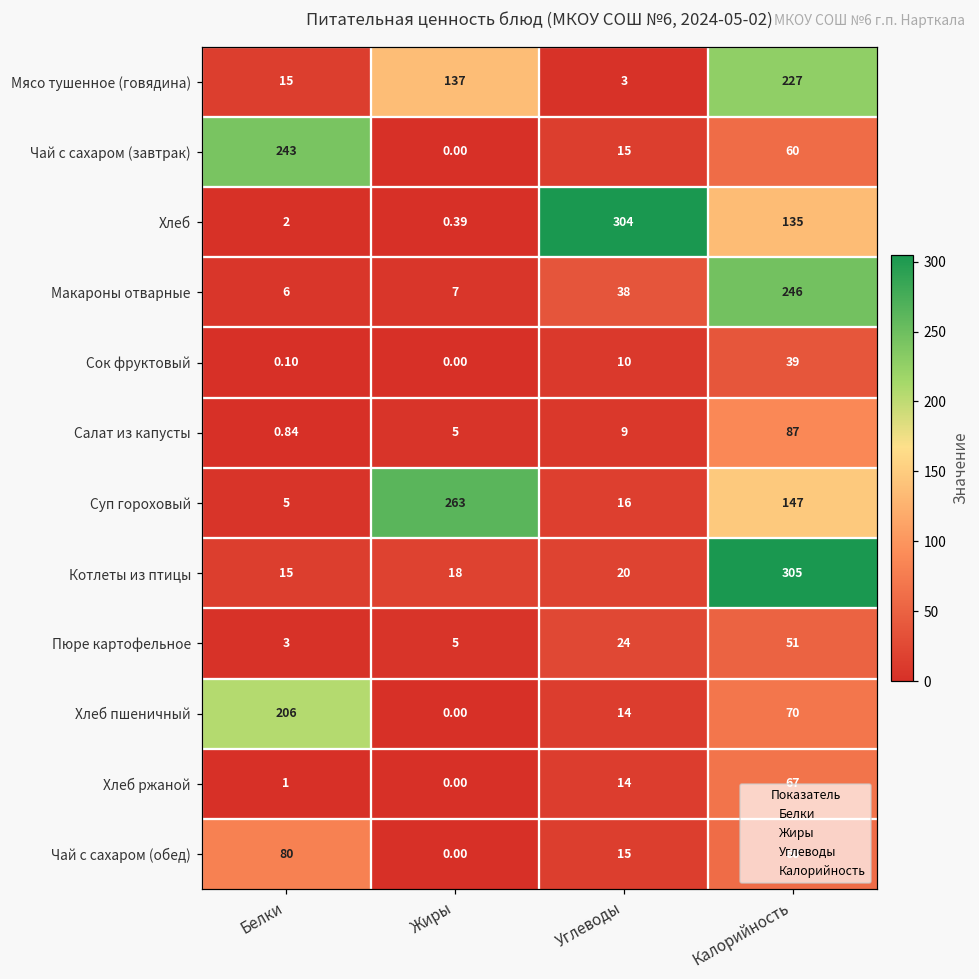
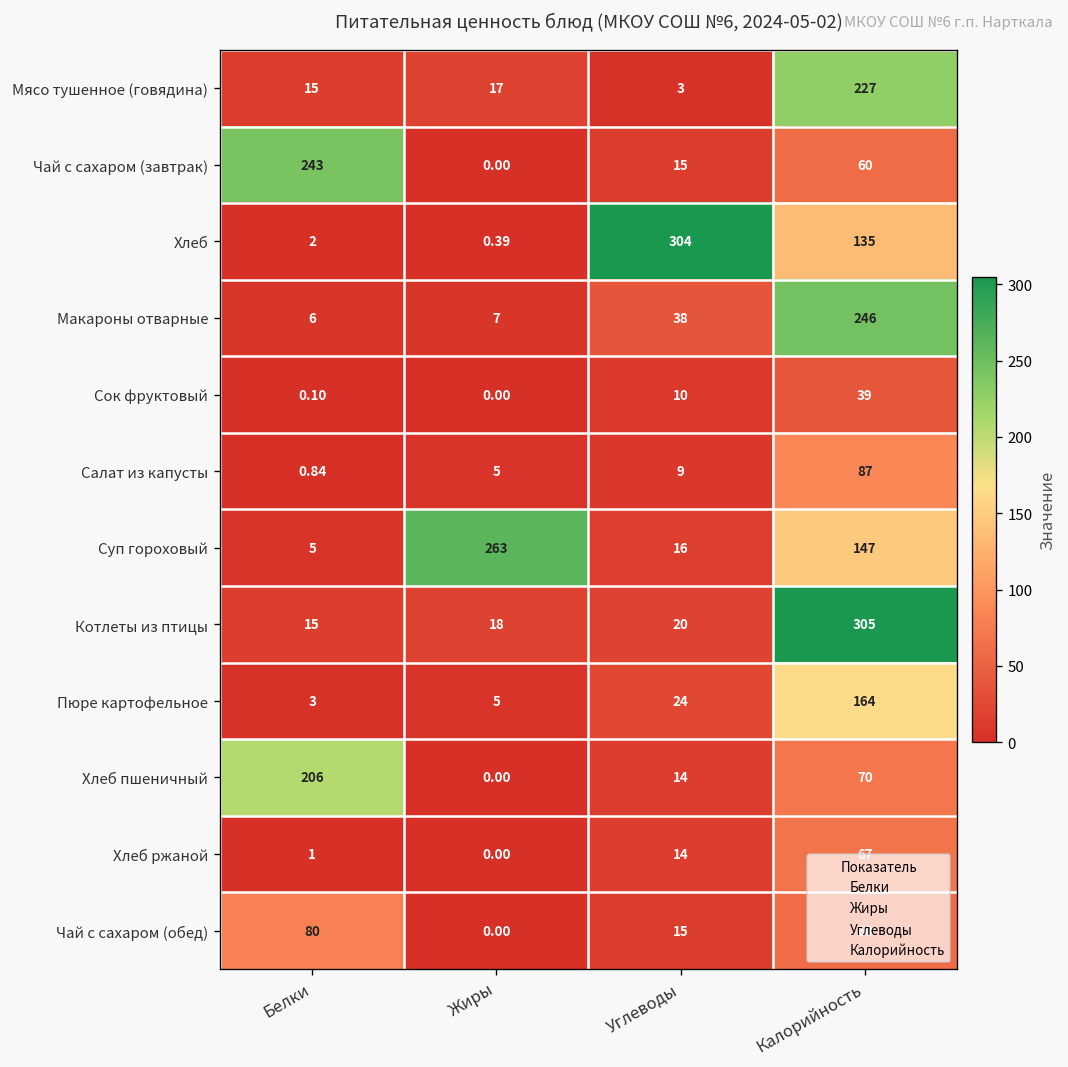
  {
    "Мясо тушенное (говядина)": {
      "Белки": 15,
-     "Жиры": 137,
+     "Жиры": 17,
      "Углеводы": 3,
      "Калорийность": 227
    },
    "Чай с сахаром (завтрак)": {
      "Белки": 243,
      "Жиры": 0.00,
      "Углеводы": 15,
      "Калорийность": 60
    },
    "Хлеб": {
      "Белки": 2,
      "Жиры": 0.39,
      "Углеводы": 304,
      "Калорийность": 135
    },
    "Макароны отварные": {
      "Белки": 6,
      "Жиры": 7,
      "Углеводы": 38,
      "Калорийность": 246
    },
    "Сок фруктовый": {
      "Белки": 0.10,
      "Жиры": 0.00,
      "Углеводы": 10,
      "Калорийность": 39
    },
    "Салат из капусты": {
      "Белки": 0.84,
      "Жиры": 5,
      "Углеводы": 9,
      "Калорийность": 87
    },
    "Суп гороховый": {
      "Белки": 5,
      "Жиры": 263,
      "Углеводы": 16,
      "Калорийность": 147
    },
    "Котлеты из птицы": {
      "Белки": 15,
      "Жиры": 18,
      "Углеводы": 20,
      "Калорийность": 305
    },
    "Пюре картофельное": {
      "Белки": 3,
      "Жиры": 5,
      "Углеводы": 24,
-     "Калорийность": 51
+     "Калорийность": 164
    },
    "Хлеб пшеничный": {
      "Белки": 206,
      "Жиры": 0.00,
      "Углеводы": 14,
      "Калорийность": 70
    },
    "Хлеб ржаной": {
      "Белки": 1,
      "Жиры": 0.00,
      "Углеводы": 14,
      "Калорийность": 67
    },
    "Чай с сахаром (обед)": {
      "Белки": 80,
      "Жиры": 0.00,
      "Углеводы": 15
    }
  }
